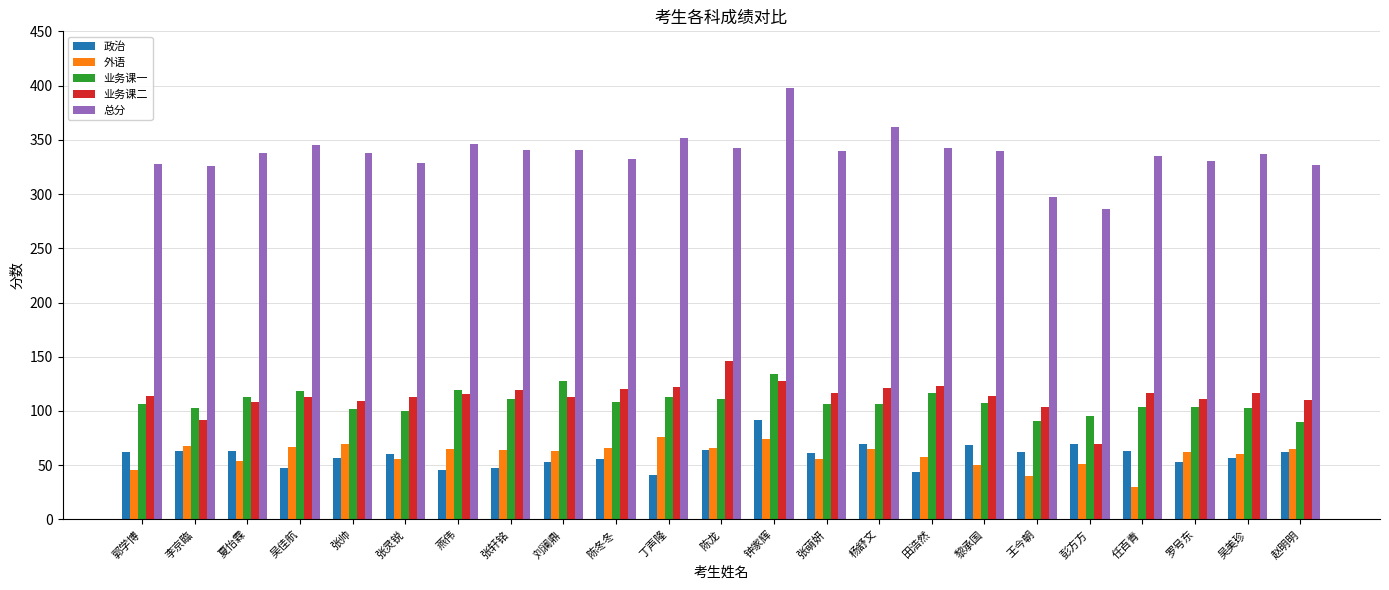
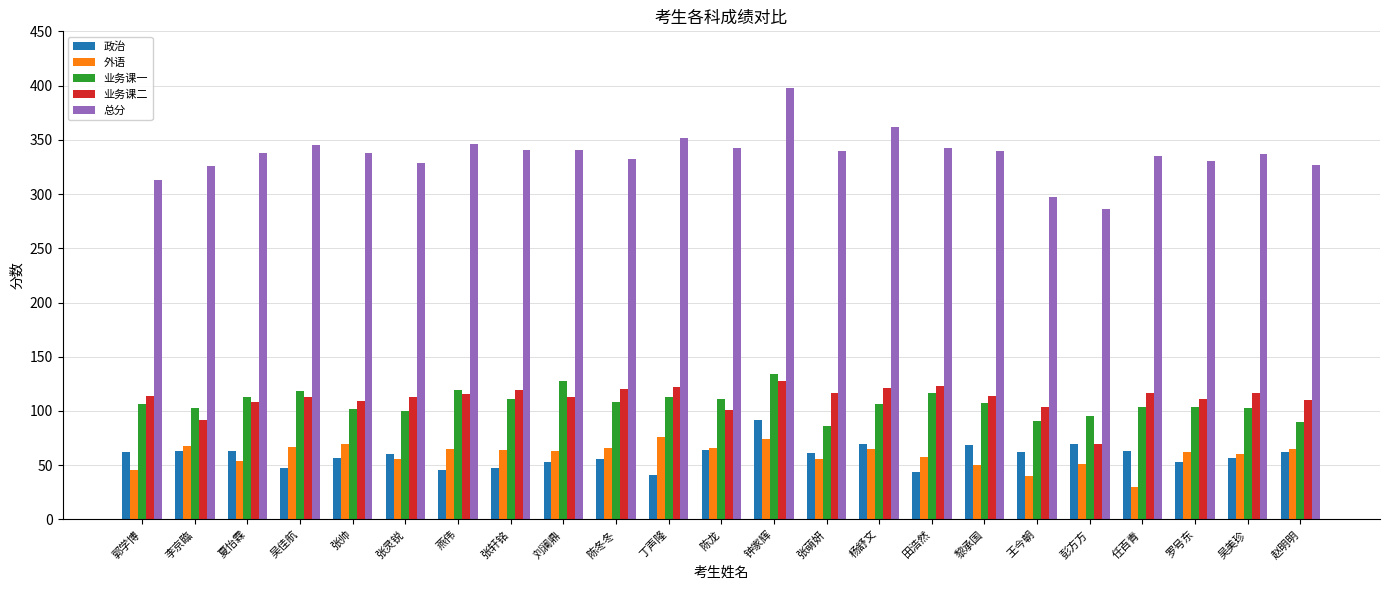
  {
    "政治": {
      "郭学博": 62,
      "李京臨": 63,
      "夏怡霖": 63,
      "吴佳航": 47,
      "张帅": 57,
      "张灵锐": 60,
      "燕伟": 46,
      "张轩铭": 47,
      "刘澜鼎": 53,
      "陈冬冬": 56,
      "丁声隆": 41,
      "陈龙": 64,
      "钟家辉": 92,
      "张萌妍": 61,
      "杨舒文": 70,
      "田浩然": 44,
      "黎承国": 69,
      "王今朝": 62,
      "彭方方": 70,
      "任百青": 63,
      "罗号东": 53,
      "吴美珍": 57,
      "赵明明": 62
    },
    "外语": {
      "郭学博": 46,
      "李京臨": 68,
      "夏怡霖": 54,
      "吴佳航": 67,
      "张帅": 70,
      "张灵锐": 56,
      "燕伟": 65,
      "张轩铭": 64,
      "刘澜鼎": 63,
      "陈冬冬": 66,
      "丁声隆": 76,
      "陈龙": 66,
      "钟家辉": 74,
      "张萌妍": 56,
      "杨舒文": 65,
      "田浩然": 58,
      "黎承国": 50,
      "王今朝": 40,
      "彭方方": 51,
      "任百青": 30,
      "罗号东": 62,
      "吴美珍": 60,
      "赵明明": 65
    },
    "业务课一": {
      "郭学博": 106,
      "李京臨": 103,
      "夏怡霖": 113,
      "吴佳航": 118,
      "张帅": 102,
      "张灵锐": 100,
      "燕伟": 119,
      "张轩铭": 111,
      "刘澜鼎": 128,
      "陈冬冬": 108,
      "丁声隆": 113,
      "陈龙": 111,
      "钟家辉": 134,
-     "张萌妍": 106,
+     "张萌妍": 86,
      "杨舒文": 106,
      "田浩然": 117,
      "黎承国": 107,
      "王今朝": 91,
      "彭方方": 95,
      "任百青": 104,
      "罗号东": 104,
      "吴美珍": 103,
      "赵明明": 90
    },
    "业务课二": {
      "郭学博": 114,
      "李京臨": 92,
      "夏怡霖": 108,
      "吴佳航": 113,
      "张帅": 109,
      "张灵锐": 113,
      "燕伟": 116,
      "张轩铭": 119,
      "刘澜鼎": 113,
      "陈冬冬": 120,
      "丁声隆": 122,
-     "陈龙": 146,
+     "陈龙": 101,
      "钟家辉": 128,
      "张萌妍": 117,
      "杨舒文": 121,
      "田浩然": 123,
      "黎承国": 114,
      "王今朝": 104,
      "彭方方": 70,
      "任百青": 117,
      "罗号东": 111,
      "吴美珍": 117,
      "赵明明": 110
    },
    "总分": {
-     "郭学博": 328,
+     "郭学博": 313,
      "李京臨": 326,
      "夏怡霖": 338,
      "吴佳航": 345,
      "张帅": 338,
      "张灵锐": 329,
      "燕伟": 346,
      "张轩铭": 341,
      "刘澜鼎": 341,
      "陈冬冬": 332,
      "丁声隆": 352,
      "陈龙": 342,
      "钟家辉": 398,
      "张萌妍": 340,
      "杨舒文": 362,
      "田浩然": 342,
      "黎承国": 340,
      "王今朝": 297,
      "彭方方": 286,
      "任百青": 335,
      "罗号东": 330,
      "吴美珍": 337,
      "赵明明": 327
    }
  }
